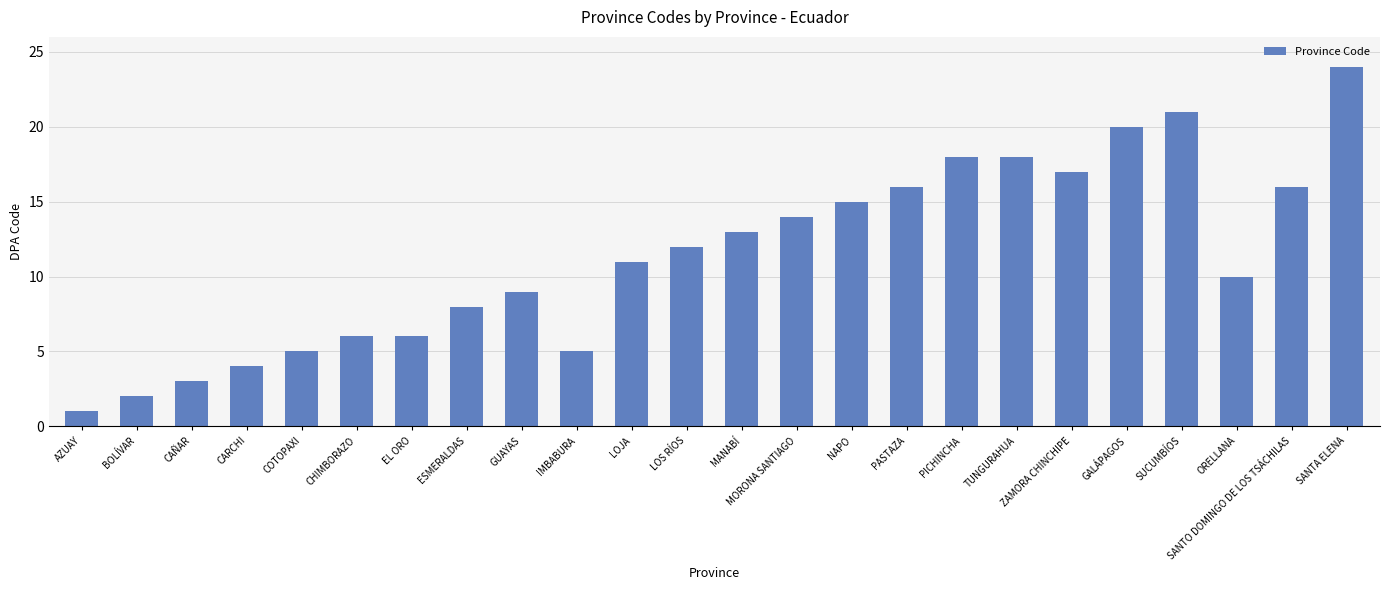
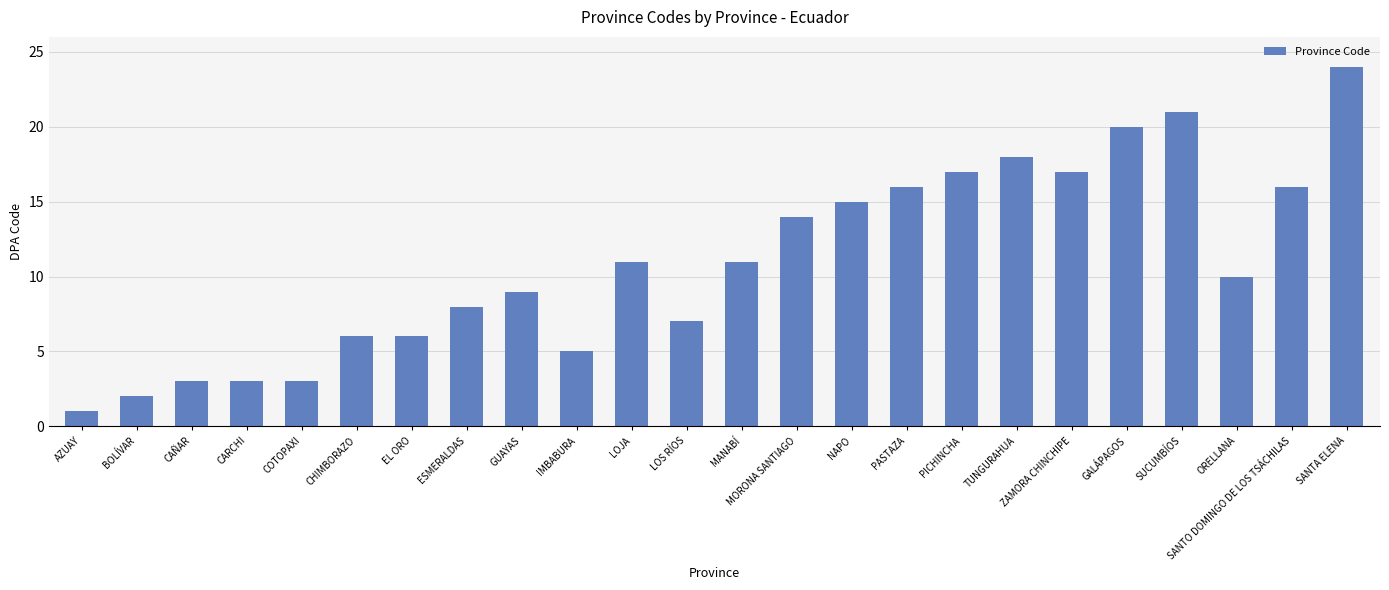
  {
    "AZUAY": 1,
    "BOLÍVAR": 2,
    "CAÑAR": 3,
-   "CARCHI": 4,
-   "COTOPAXI": 5,
+   "CARCHI": 3,
+   "COTOPAXI": 3,
    "CHIMBORAZO": 6,
    "EL ORO": 6,
    "ESMERALDAS": 8,
    "GUAYAS": 9,
    "IMBABURA": 5,
    "LOJA": 11,
-   "LOS RÍOS": 12,
-   "MANABÍ": 13,
+   "LOS RÍOS": 7,
+   "MANABÍ": 11,
    "MORONA SANTIAGO": 14,
    "NAPO": 15,
    "PASTAZA": 16,
-   "PICHINCHA": 18,
+   "PICHINCHA": 17,
    "TUNGURAHUA": 18,
    "ZAMORA CHINCHIPE": 17,
    "GALÁPAGOS": 20,
    "SUCUMBÍOS": 21,
    "ORELLANA": 10,
    "SANTO DOMINGO DE LOS TSÁCHILAS": 16,
    "SANTA ELENA": 24
  }
